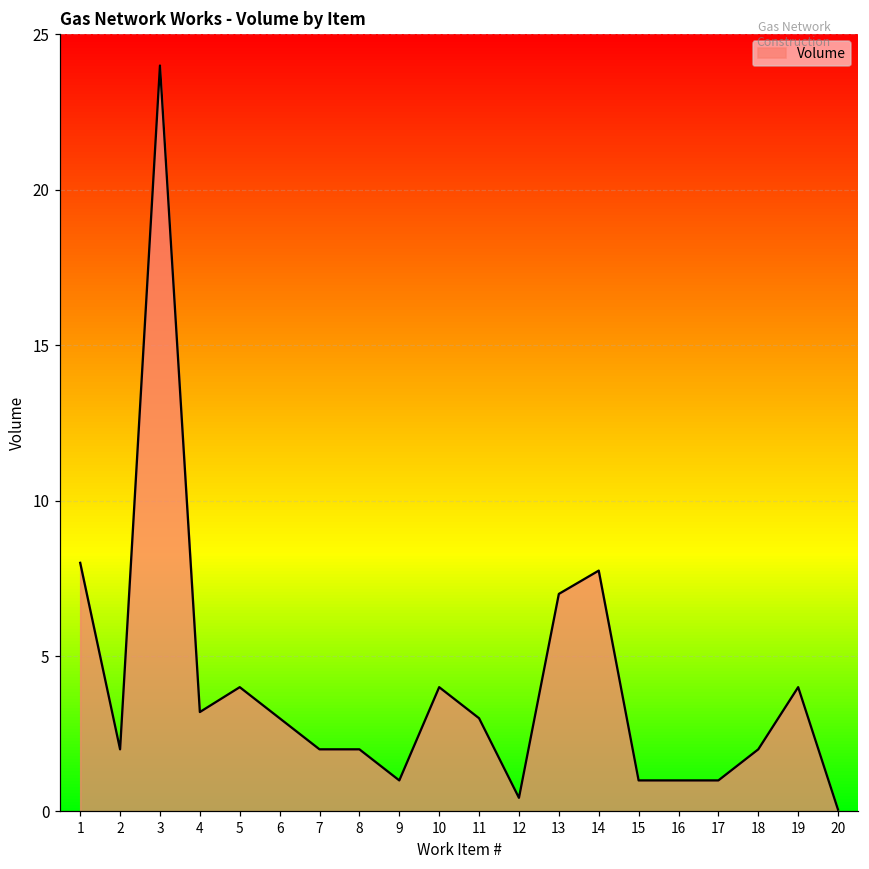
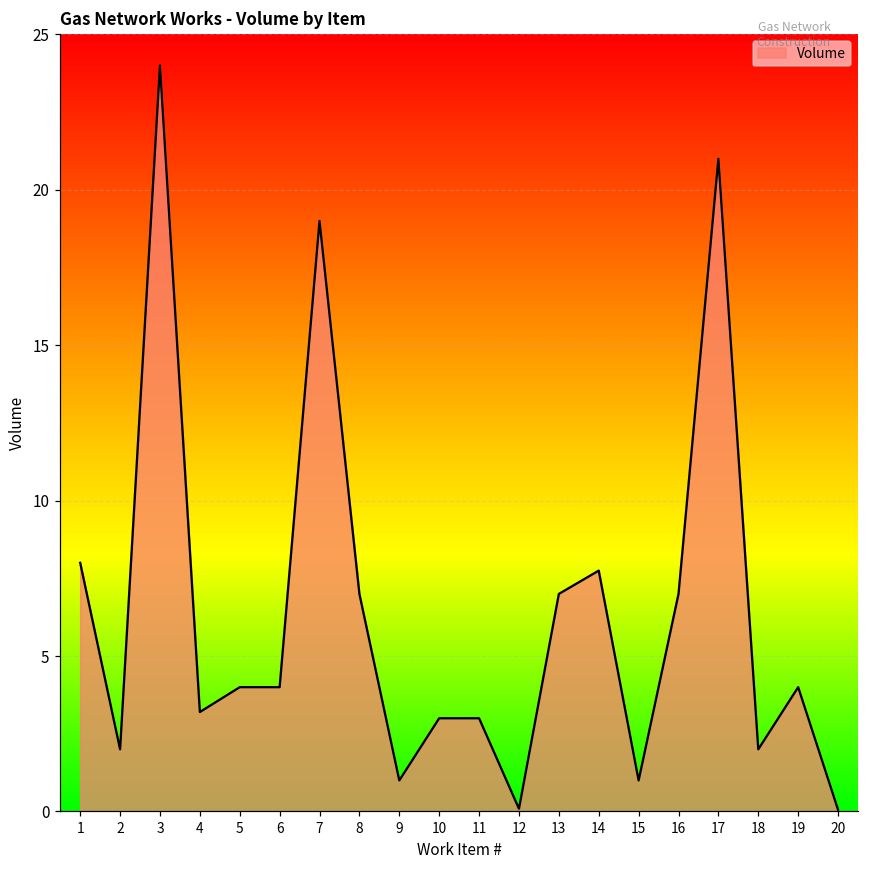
  {
    "1": 8.0,
    "2": 2.0,
    "3": 24.0,
    "4": 3.2,
    "5": 4.0,
-   "6": 3,
-   "7": 2,
-   "8": 2,
+   "6": 4,
+   "7": 19,
+   "8": 7,
    "9": 1.0,
-   "10": 4,
+   "10": 3,
    "11": 3.0,
-   "12": 0.4,
+   "12": 0.1,
    "13": 7.0,
    "14": 7.8,
    "15": 1.0,
-   "16": 1,
-   "17": 1,
+   "16": 7,
+   "17": 21,
    "18": 2.0,
    "19": 4.0,
    "20": 0.1
  }
